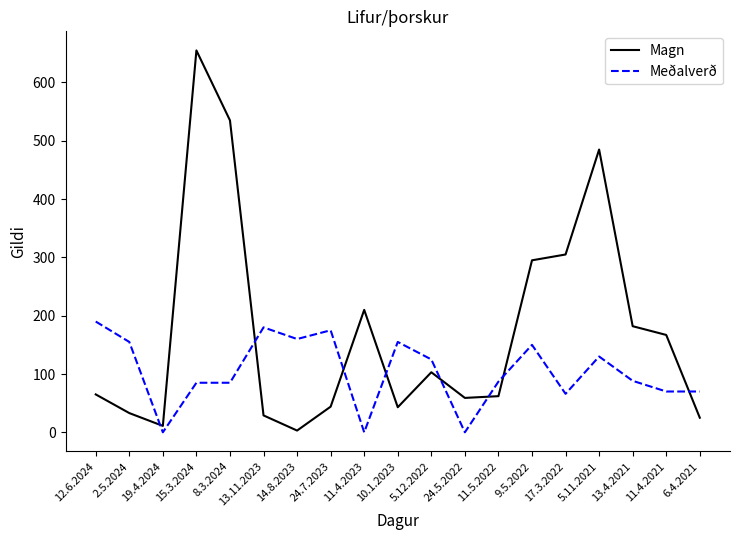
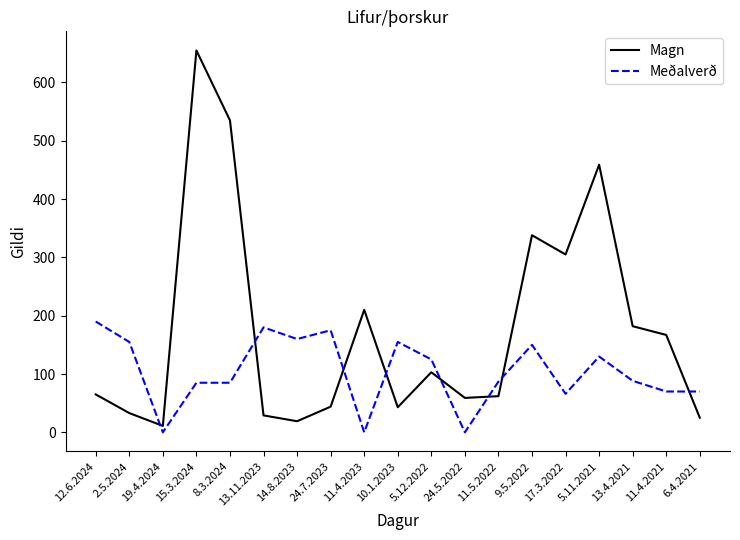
  {
    "Magn": {
      "12.6.2024": 70,
      "2.5.2024": 30,
      "19.4.2024": 10,
      "15.3.2024": 660,
      "8.3.2024": 540,
      "13.11.2023": 30,
-     "14.8.2023": 0,
+     "14.8.2023": 20,
      "24.7.2023": 40,
      "11.4.2023": 210,
      "10.1.2023": 40,
      "5.12.2022": 100,
      "24.5.2022": 60,
      "11.5.2022": 60,
-     "9.5.2022": 300,
+     "9.5.2022": 340,
      "17.3.2022": 310,
-     "5.11.2021": 490,
+     "5.11.2021": 460,
      "13.4.2021": 180,
      "11.4.2021": 170,
      "6.4.2021": 30
    },
    "Meðalverð": {
      "12.6.2024": 190,
      "2.5.2024": 160,
      "19.4.2024": 0,
      "15.3.2024": 90,
      "8.3.2024": 90,
      "13.11.2023": 180,
      "14.8.2023": 160,
      "24.7.2023": 180,
      "11.4.2023": 0,
      "10.1.2023": 160,
      "5.12.2022": 130,
      "24.5.2022": 0,
      "11.5.2022": 90,
      "9.5.2022": 150,
      "17.3.2022": 70,
      "5.11.2021": 130,
      "13.4.2021": 90,
      "11.4.2021": 70,
      "6.4.2021": 70
    }
  }
